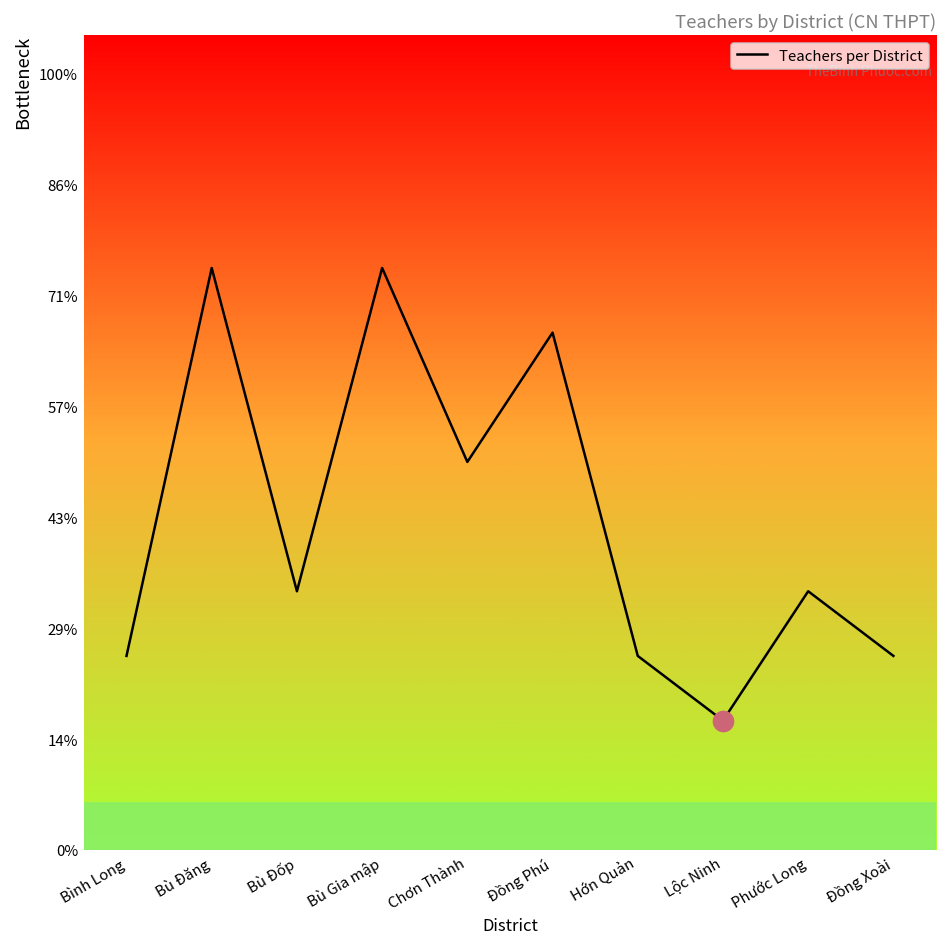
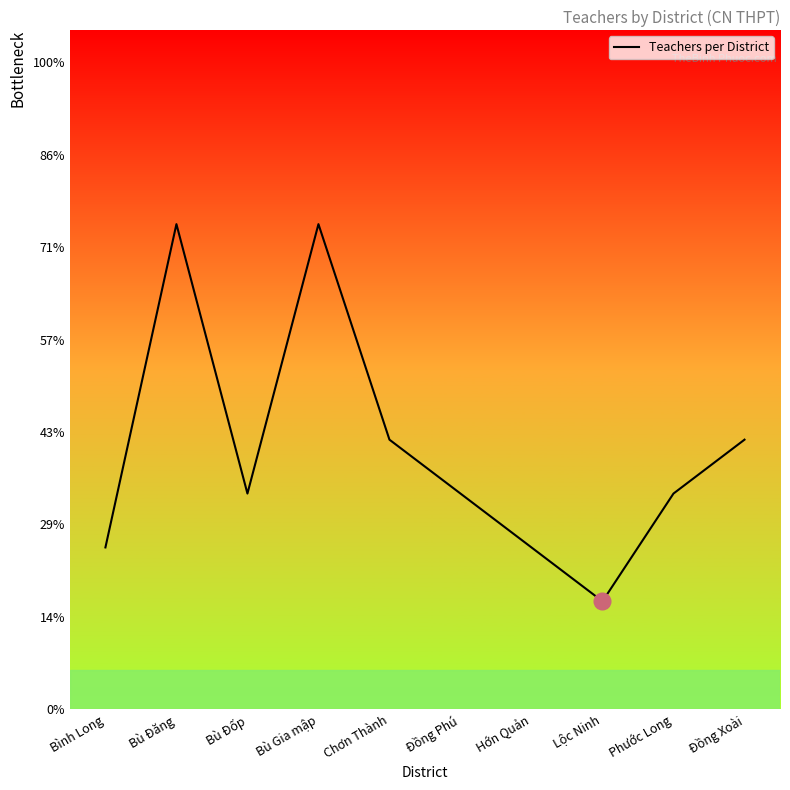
  {
    "Teachers per District": {
      "Bình Long": "25%",
      "Bù Đăng": "75%",
      "Bù Đốp": "33%",
      "Bù Gia mập": "75%",
-     "Chơn Thành": "50%",
-     "Đồng Phú": "67%",
+     "Chơn Thành": "42%",
+     "Đồng Phú": "33%",
      "Hớn Quản": "25%",
      "Phước Long": "33%",
-     "Đồng Xoài": "25%"
+     "Đồng Xoài": "42%"
    }
  }
